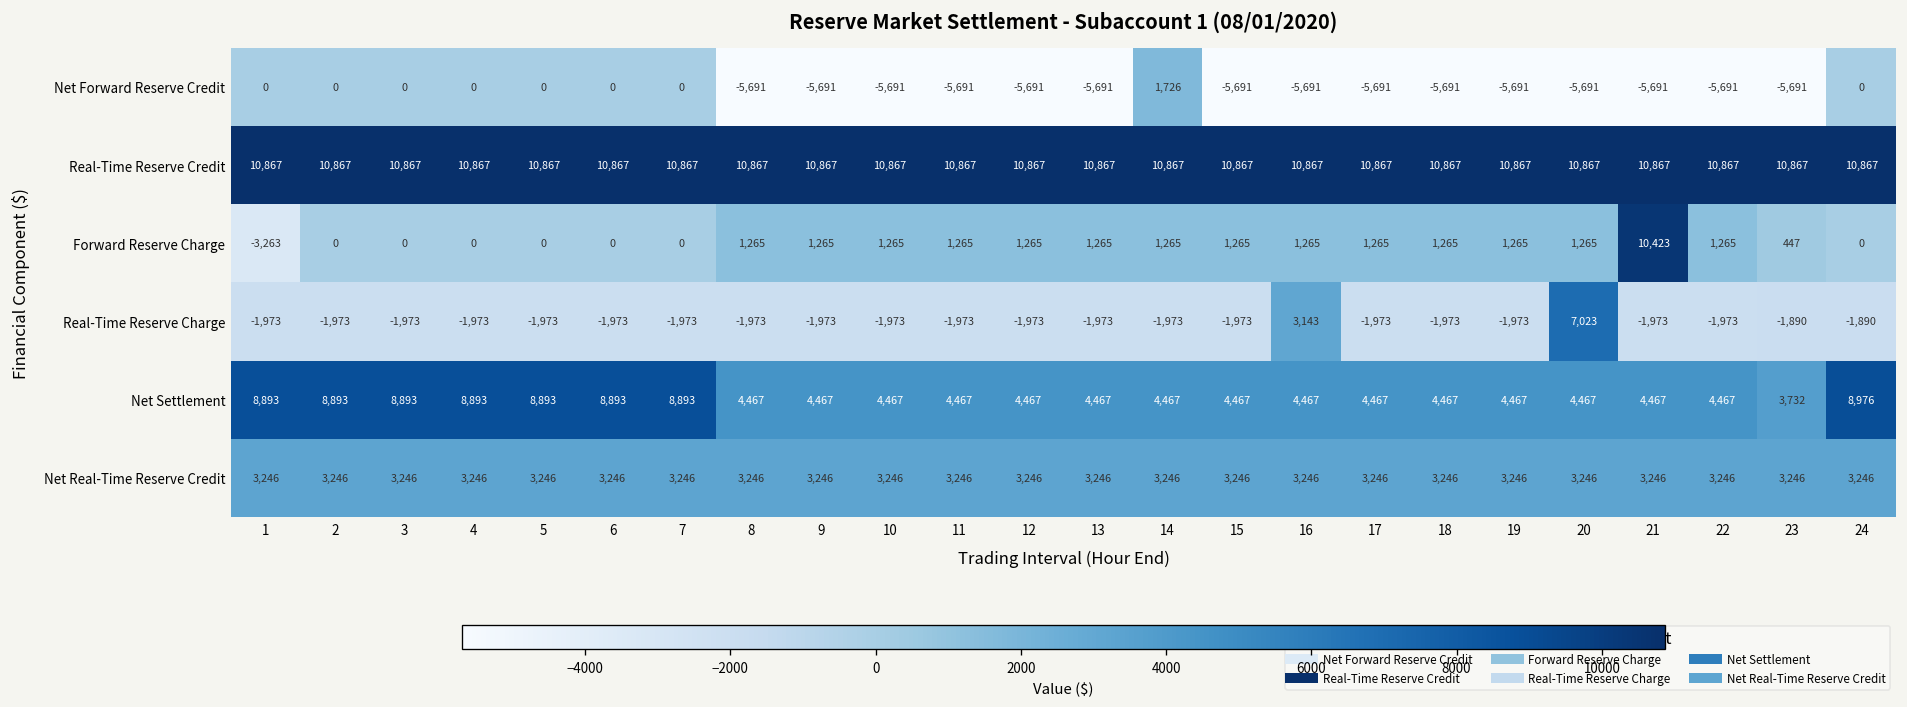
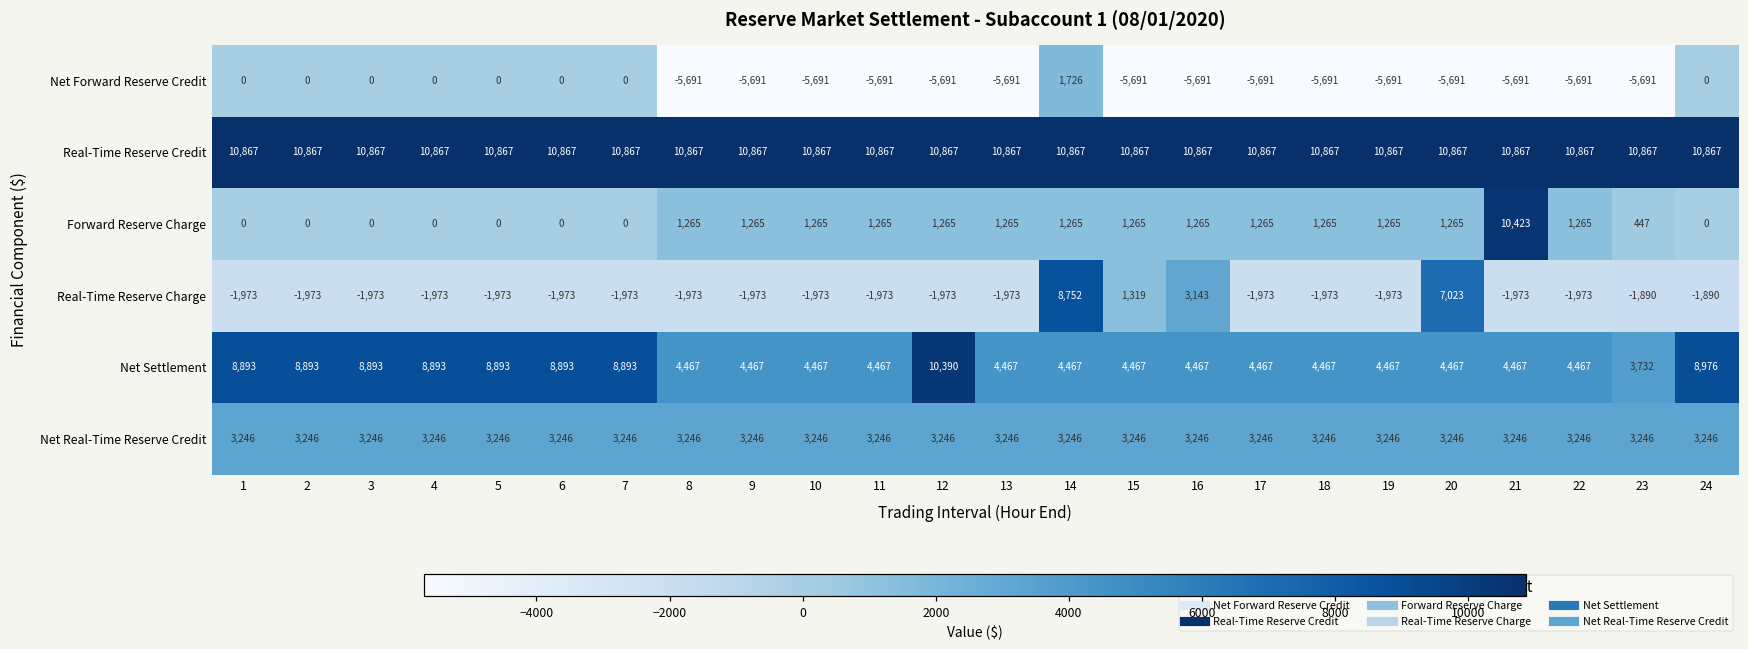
  {
    "Net Forward Reserve Credit": {
      "1": "0",
      "2": "0",
      "3": "0",
      "4": "0",
      "5": "0",
      "6": "0",
      "7": "0",
      "8": "-5,691",
      "9": "-5,691",
      "10": "-5,691",
      "11": "-5,691",
      "12": "-5,691",
      "13": "-5,691",
      "14": "1,726",
      "15": "-5,691",
      "16": "-5,691",
      "17": "-5,691",
      "18": "-5,691",
      "19": "-5,691",
      "20": "-5,691",
      "21": "-5,691",
      "22": "-5,691",
      "23": "-5,691",
      "24": "0"
    },
    "Real-Time Reserve Credit": {
      "1": "10,867",
      "2": "10,867",
      "3": "10,867",
      "4": "10,867",
      "5": "10,867",
      "6": "10,867",
      "7": "10,867",
      "8": "10,867",
      "9": "10,867",
      "10": "10,867",
      "11": "10,867",
      "12": "10,867",
      "13": "10,867",
      "14": "10,867",
      "15": "10,867",
      "16": "10,867",
      "17": "10,867",
      "18": "10,867",
      "19": "10,867",
      "20": "10,867",
      "21": "10,867",
      "22": "10,867",
      "23": "10,867",
      "24": "10,867"
    },
    "Forward Reserve Charge": {
-     "1": "-3,263",
+     "1": "0",
      "2": "0",
      "3": "0",
      "4": "0",
      "5": "0",
      "6": "0",
      "7": "0",
      "8": "1,265",
      "9": "1,265",
      "10": "1,265",
      "11": "1,265",
      "12": "1,265",
      "13": "1,265",
      "14": "1,265",
      "15": "1,265",
      "16": "1,265",
      "17": "1,265",
      "18": "1,265",
      "19": "1,265",
      "20": "1,265",
      "21": "10,423",
      "22": "1,265",
      "23": "447",
      "24": "0"
    },
    "Real-Time Reserve Charge": {
      "1": "-1,973",
      "2": "-1,973",
      "3": "-1,973",
      "4": "-1,973",
      "5": "-1,973",
      "6": "-1,973",
      "7": "-1,973",
      "8": "-1,973",
      "9": "-1,973",
      "10": "-1,973",
      "11": "-1,973",
      "12": "-1,973",
      "13": "-1,973",
-     "14": "-1,973",
-     "15": "-1,973",
+     "14": "8,752",
+     "15": "1,319",
      "16": "3,143",
      "17": "-1,973",
      "18": "-1,973",
      "19": "-1,973",
      "20": "7,023",
      "21": "-1,973",
      "22": "-1,973",
      "23": "-1,890",
      "24": "-1,890"
    },
    "Net Settlement": {
      "1": "8,893",
      "2": "8,893",
      "3": "8,893",
      "4": "8,893",
      "5": "8,893",
      "6": "8,893",
      "7": "8,893",
      "8": "4,467",
      "9": "4,467",
      "10": "4,467",
      "11": "4,467",
-     "12": "4,467",
+     "12": "10,390",
      "13": "4,467",
      "14": "4,467",
      "15": "4,467",
      "16": "4,467",
      "17": "4,467",
      "18": "4,467",
      "19": "4,467",
      "20": "4,467",
      "21": "4,467",
      "22": "4,467",
      "23": "3,732",
      "24": "8,976"
    },
    "Net Real-Time Reserve Credit": {
      "1": "3,246",
      "2": "3,246",
      "3": "3,246",
      "4": "3,246",
      "5": "3,246",
      "6": "3,246",
      "7": "3,246",
      "8": "3,246",
      "9": "3,246",
      "10": "3,246",
      "11": "3,246",
      "12": "3,246",
      "13": "3,246",
      "14": "3,246",
      "15": "3,246",
      "16": "3,246",
      "17": "3,246",
      "18": "3,246",
      "19": "3,246",
      "20": "3,246",
      "21": "3,246",
      "22": "3,246",
      "23": "3,246",
      "24": "3,246"
    }
  }
